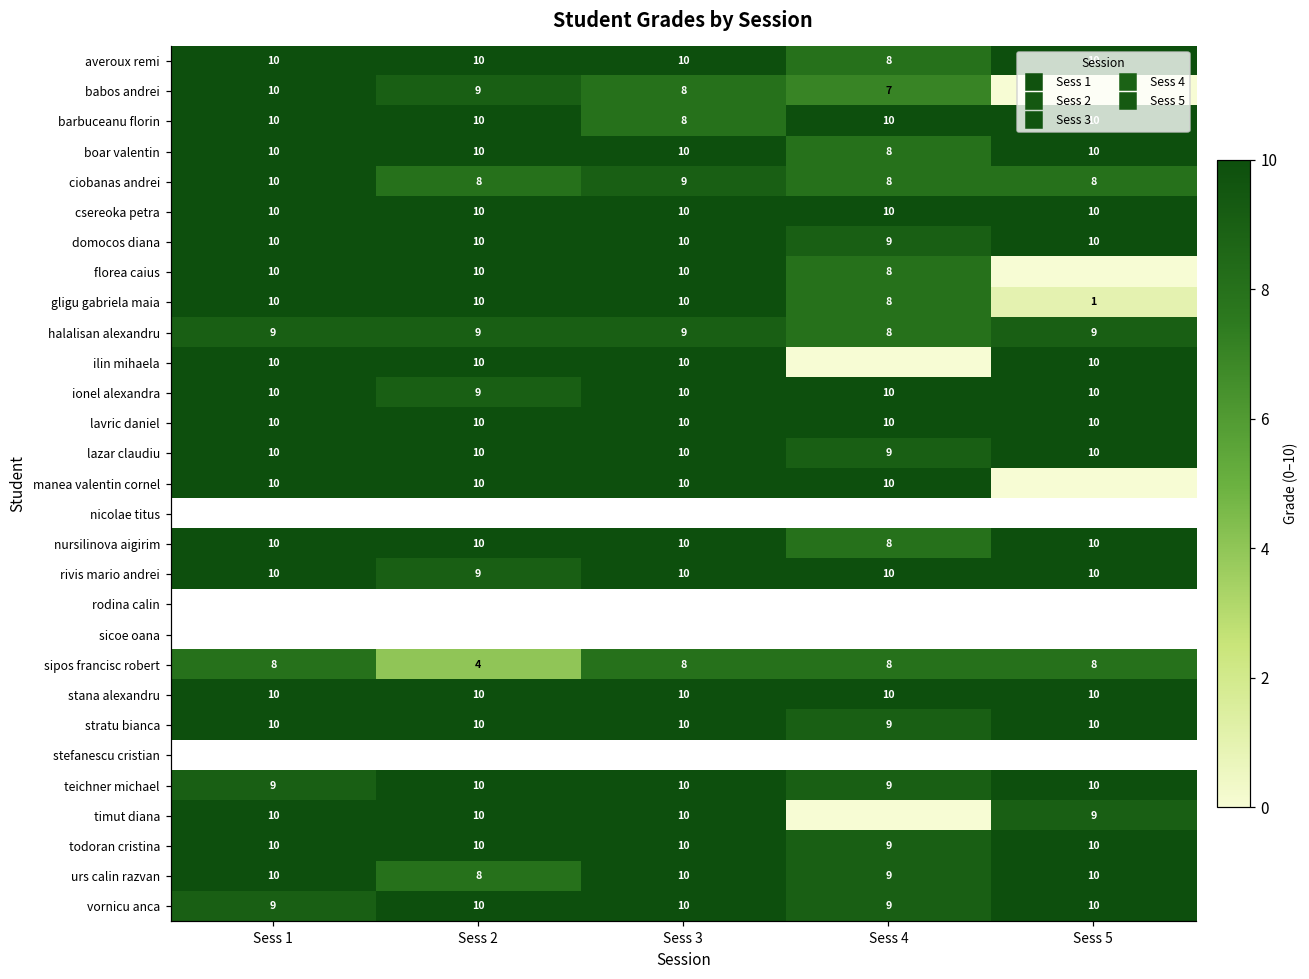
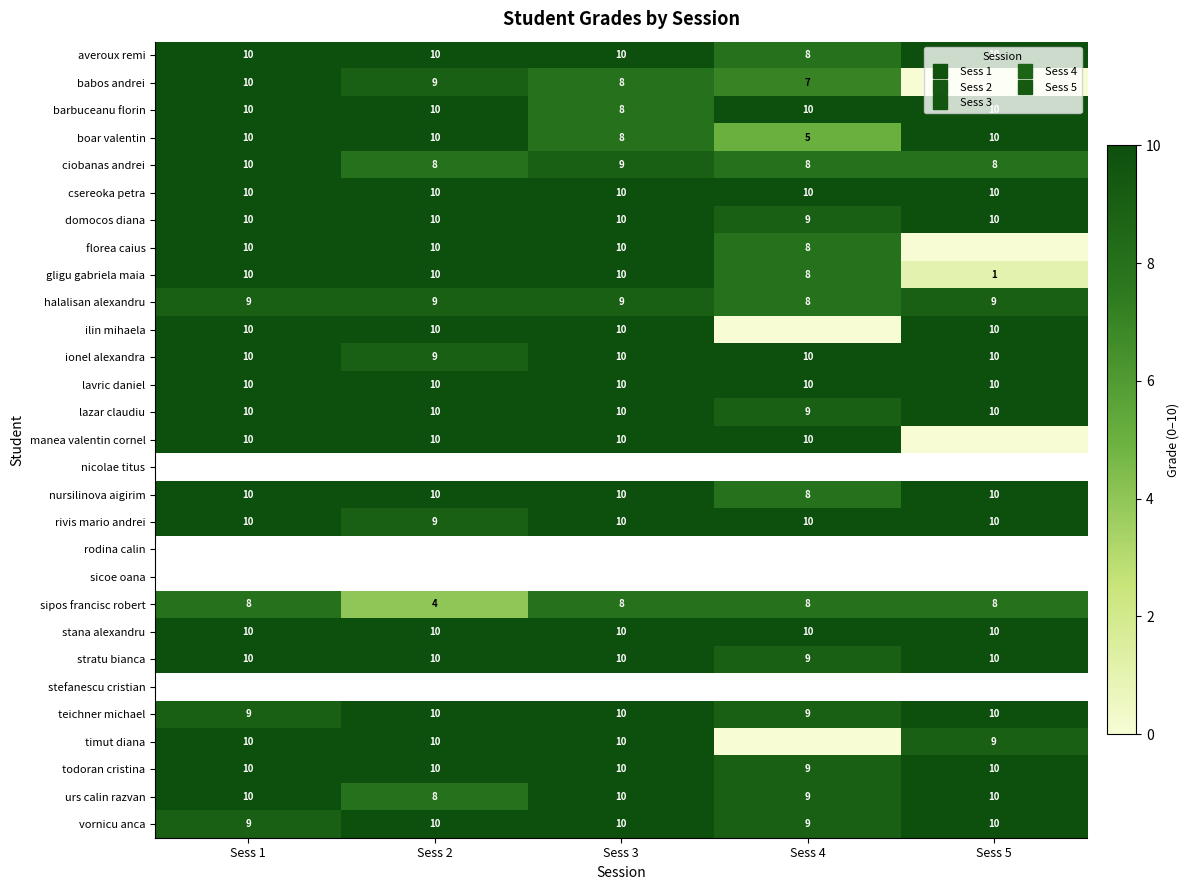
  {
    "averoux remi": {
      "Sess 1": 10,
      "Sess 2": 10,
      "Sess 3": 10,
      "Sess 4": 8
    },
    "babos andrei": {
      "Sess 1": 10,
      "Sess 2": 9,
      "Sess 3": 8,
      "Sess 4": 7
    },
    "barbuceanu florin": {
      "Sess 1": 10,
      "Sess 2": 10,
      "Sess 3": 8,
      "Sess 4": 10
    },
    "boar valentin": {
      "Sess 1": 10,
      "Sess 2": 10,
-     "Sess 3": 10,
-     "Sess 4": 8,
+     "Sess 3": 8,
+     "Sess 4": 5,
      "Sess 5": 10
    },
    "ciobanas andrei": {
      "Sess 1": 10,
      "Sess 2": 8,
      "Sess 3": 9,
      "Sess 4": 8,
      "Sess 5": 8
    },
    "csereoka petra": {
      "Sess 1": 10,
      "Sess 2": 10,
      "Sess 3": 10,
      "Sess 4": 10,
      "Sess 5": 10
    },
    "domocos diana": {
      "Sess 1": 10,
      "Sess 2": 10,
      "Sess 3": 10,
      "Sess 4": 9,
      "Sess 5": 10
    },
    "florea caius": {
      "Sess 1": 10,
      "Sess 2": 10,
      "Sess 3": 10,
      "Sess 4": 8
    },
    "gligu gabriela maia": {
      "Sess 1": 10,
      "Sess 2": 10,
      "Sess 3": 10,
      "Sess 4": 8,
      "Sess 5": 1
    },
    "halalisan alexandru": {
      "Sess 1": 9,
      "Sess 2": 9,
      "Sess 3": 9,
      "Sess 4": 8,
      "Sess 5": 9
    },
    "ilin mihaela": {
      "Sess 1": 10,
      "Sess 2": 10,
      "Sess 3": 10,
      "Sess 5": 10
    },
    "ionel alexandra": {
      "Sess 1": 10,
      "Sess 2": 9,
      "Sess 3": 10,
      "Sess 4": 10,
      "Sess 5": 10
    },
    "lavric daniel": {
      "Sess 1": 10,
      "Sess 2": 10,
      "Sess 3": 10,
      "Sess 4": 10,
      "Sess 5": 10
    },
    "lazar claudiu": {
      "Sess 1": 10,
      "Sess 2": 10,
      "Sess 3": 10,
      "Sess 4": 9,
      "Sess 5": 10
    },
    "manea valentin cornel": {
      "Sess 1": 10,
      "Sess 2": 10,
      "Sess 3": 10,
      "Sess 4": 10
    },
    "nursilinova aigirim": {
      "Sess 1": 10,
      "Sess 2": 10,
      "Sess 3": 10,
      "Sess 4": 8,
      "Sess 5": 10
    },
    "rivis mario andrei": {
      "Sess 1": 10,
      "Sess 2": 9,
      "Sess 3": 10,
      "Sess 4": 10,
      "Sess 5": 10
    },
    "sipos francisc robert": {
      "Sess 1": 8,
      "Sess 2": 4,
      "Sess 3": 8,
      "Sess 4": 8,
      "Sess 5": 8
    },
    "stana alexandru": {
      "Sess 1": 10,
      "Sess 2": 10,
      "Sess 3": 10,
      "Sess 4": 10,
      "Sess 5": 10
    },
    "stratu bianca": {
      "Sess 1": 10,
      "Sess 2": 10,
      "Sess 3": 10,
      "Sess 4": 9,
      "Sess 5": 10
    },
    "teichner michael": {
      "Sess 1": 9,
      "Sess 2": 10,
      "Sess 3": 10,
      "Sess 4": 9,
      "Sess 5": 10
    },
    "timut diana": {
      "Sess 1": 10,
      "Sess 2": 10,
      "Sess 3": 10,
      "Sess 5": 9
    },
    "todoran cristina": {
      "Sess 1": 10,
      "Sess 2": 10,
      "Sess 3": 10,
      "Sess 4": 9,
      "Sess 5": 10
    },
    "urs calin razvan": {
      "Sess 1": 10,
      "Sess 2": 8,
      "Sess 3": 10,
      "Sess 4": 9,
      "Sess 5": 10
    },
    "vornicu anca": {
      "Sess 1": 9,
      "Sess 2": 10,
      "Sess 3": 10,
      "Sess 4": 9,
      "Sess 5": 10
    }
  }
